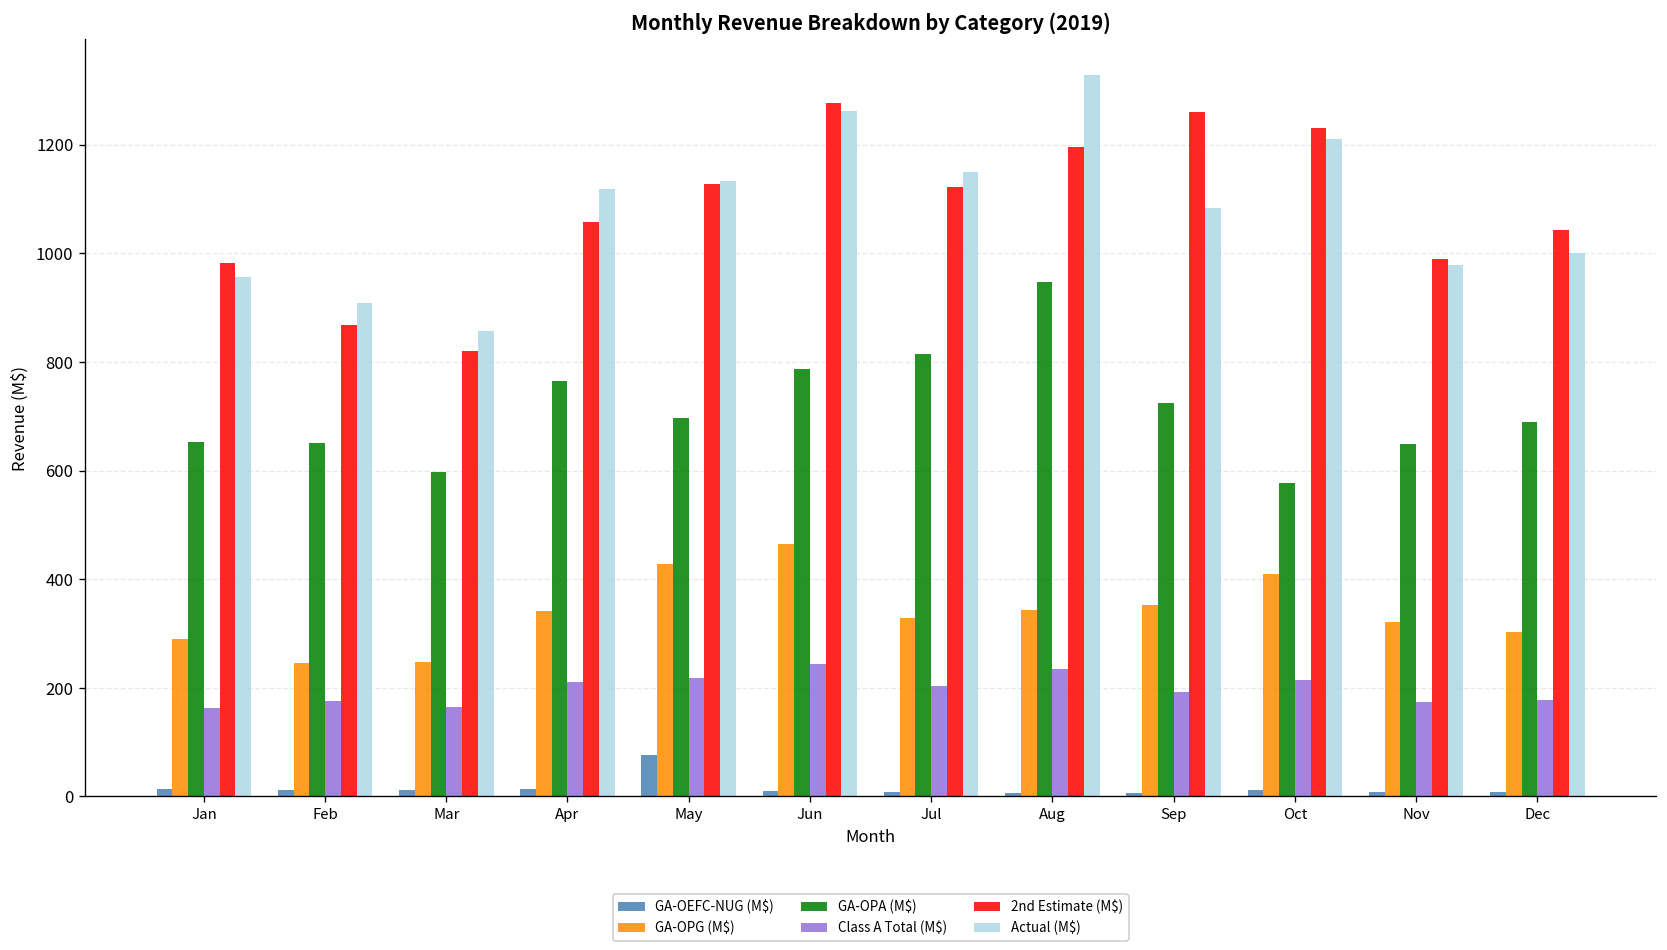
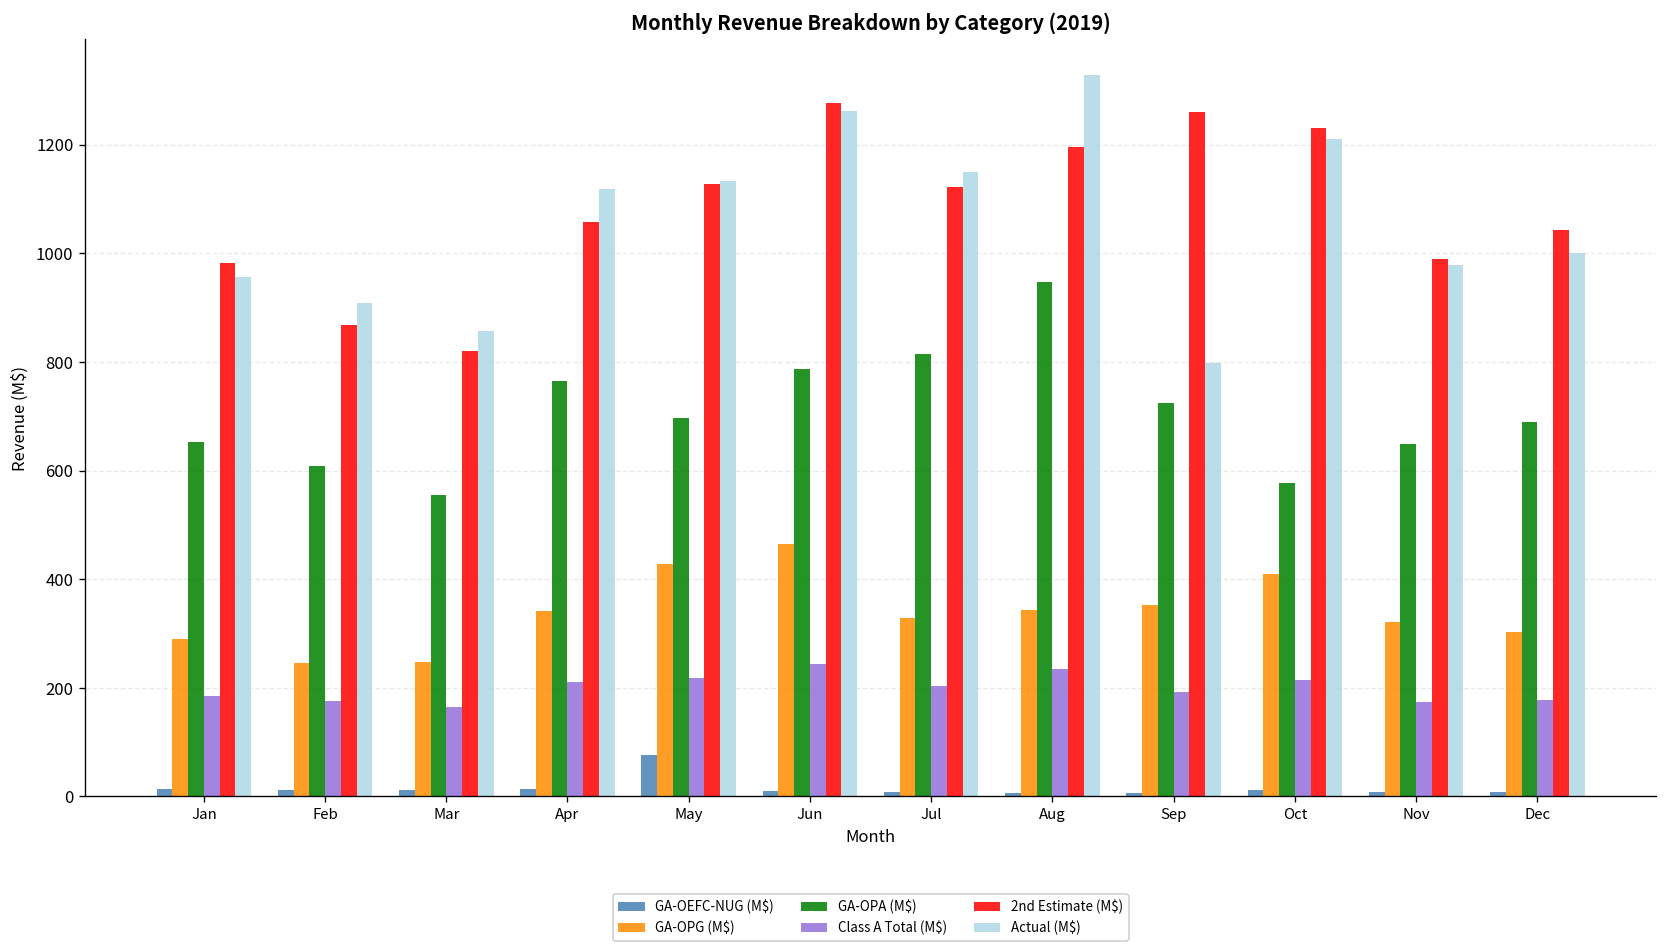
  {
    "GA-OEFC-NUG (M$)": {
      "Jan": 10,
      "Feb": 10,
      "Mar": 10,
      "Apr": 10,
      "May": 80,
      "Jun": 10,
      "Jul": 10,
      "Sep": 10,
      "Oct": 10,
      "Nov": 10,
      "Dec": 10
    },
    "GA-OPG (M$)": {
      "Jan": 290,
      "Feb": 250,
      "Mar": 250,
      "Apr": 340,
      "May": 430,
      "Jun": 470,
      "Jul": 330,
      "Aug": 340,
      "Sep": 350,
      "Oct": 410,
      "Nov": 320,
      "Dec": 300
    },
    "GA-OPA (M$)": {
      "Jan": 650,
-     "Feb": 650,
-     "Mar": 600,
+     "Feb": 610,
+     "Mar": 560,
      "Apr": 760,
      "May": 700,
      "Jun": 790,
      "Jul": 810,
      "Aug": 950,
      "Sep": 720,
      "Oct": 580,
      "Nov": 650,
      "Dec": 690
    },
    "Class A Total (M$)": {
-     "Jan": 160,
+     "Jan": 180,
      "Feb": 180,
      "Mar": 170,
      "Apr": 210,
      "May": 220,
      "Jun": 240,
      "Jul": 200,
      "Aug": 240,
      "Sep": 190,
      "Oct": 210,
      "Nov": 170,
      "Dec": 180
    },
    "2nd Estimate (M$)": {
      "Jan": 980,
      "Feb": 870,
      "Mar": 820,
      "Apr": 1060,
      "May": 1130,
      "Jun": 1280,
      "Jul": 1120,
      "Aug": 1200,
      "Sep": 1260,
      "Oct": 1230,
      "Nov": 990,
      "Dec": 1040
    },
    "Actual (M$)": {
      "Jan": 960,
      "Feb": 910,
      "Mar": 860,
      "Apr": 1120,
      "May": 1130,
      "Jun": 1260,
      "Jul": 1150,
      "Aug": 1330,
-     "Sep": 1080,
+     "Sep": 800,
      "Oct": 1210,
      "Nov": 980,
      "Dec": 1000
    }
  }
